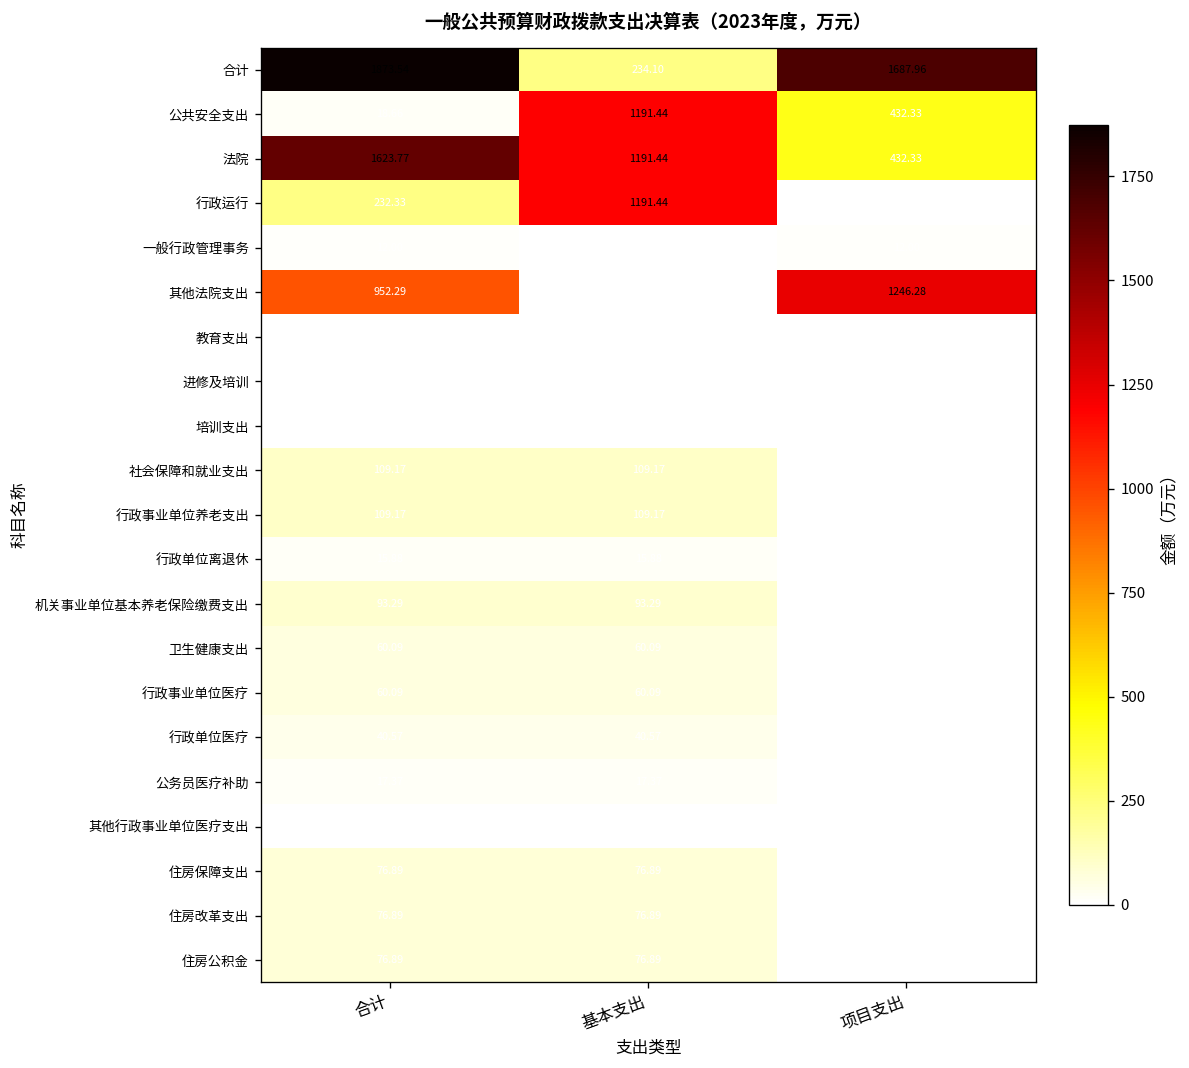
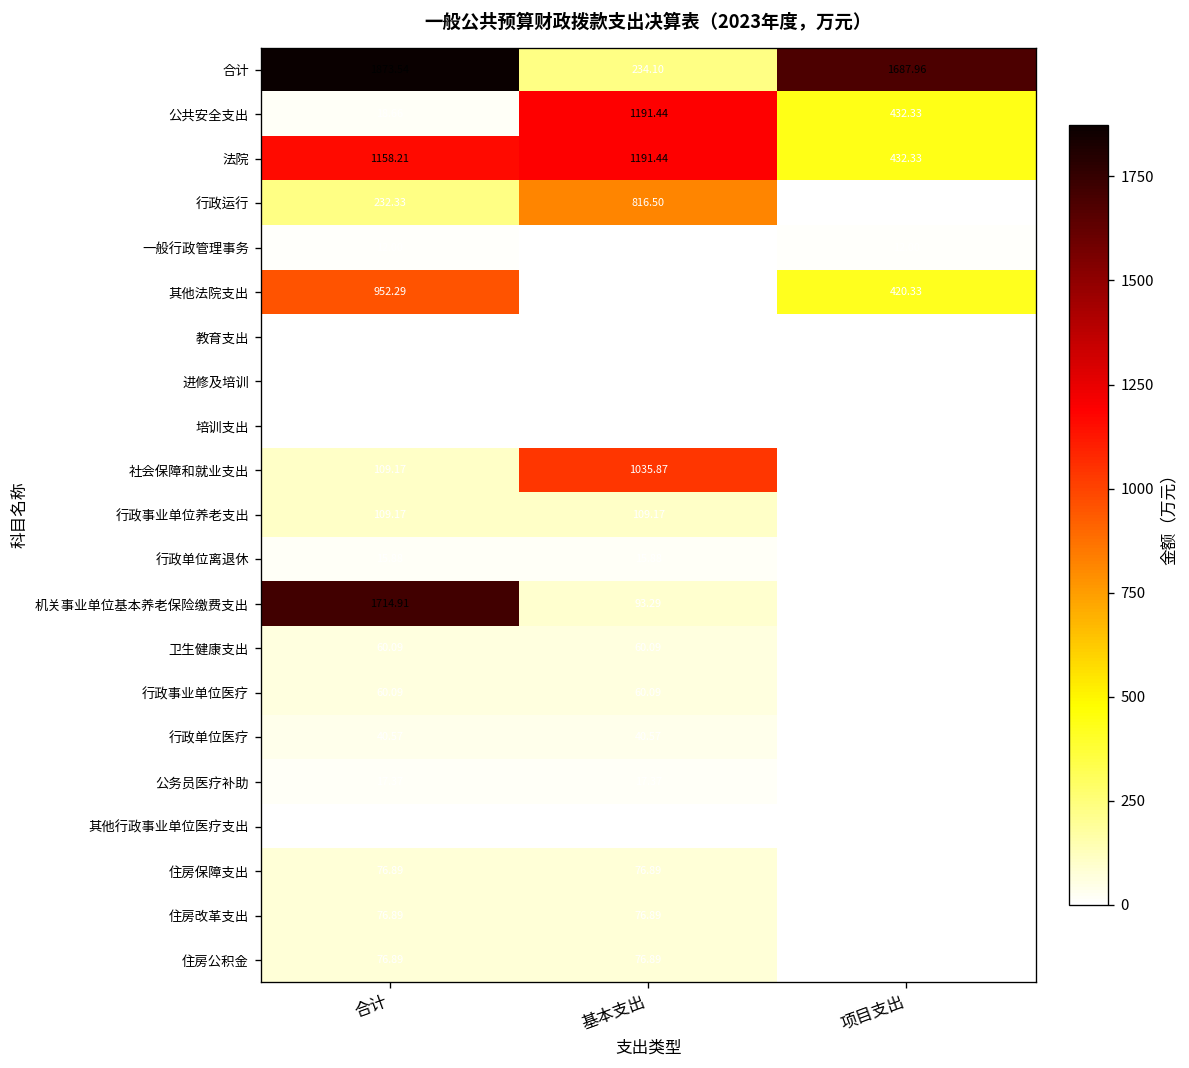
  {
    "合计": {
      "基本支出": 234.10,
      "项目支出": 1687.96
    },
    "公共安全支出": {
      "基本支出": 1191.44,
      "项目支出": 432.33
    },
    "法院": {
-     "合计": 1623.77,
+     "合计": 1158.21,
      "基本支出": 1191.44,
      "项目支出": 432.33
    },
    "行政运行": {
      "合计": 232.33,
-     "基本支出": 1191.44
+     "基本支出": 816.50
    },
    "其他法院支出": {
      "合计": 952.29,
-     "项目支出": 1246.28
+     "项目支出": 420.33
    },
    "社会保障和就业支出": {
      "合计": 109.17,
-     "基本支出": 109.17
+     "基本支出": 1035.87
    },
    "行政事业单位养老支出": {
      "合计": 109.17,
      "基本支出": 109.17
    },
    "机关事业单位基本养老保险缴费支出": {
-     "合计": 93.29,
+     "合计": 1714.91,
      "基本支出": 93.29
    }
  }
